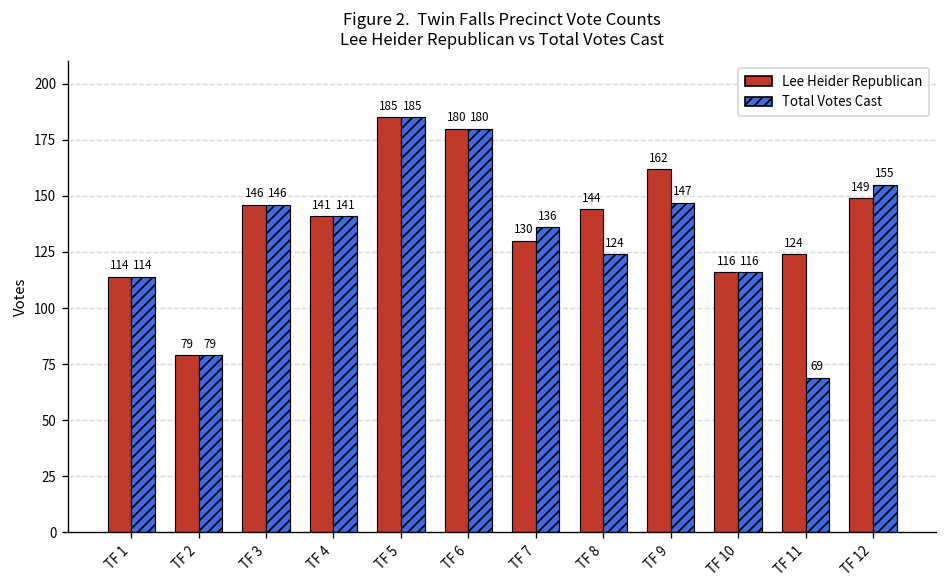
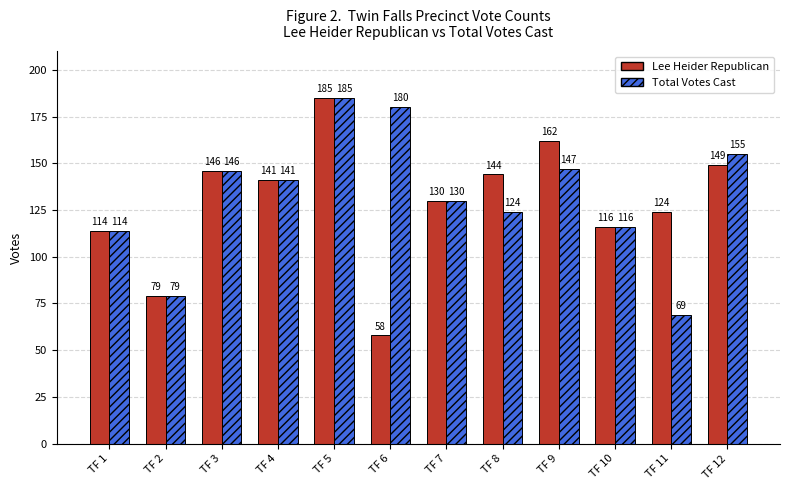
  {
    "Lee Heider Republican": {
      "TF 1": 114,
      "TF 2": 79,
      "TF 3": 146,
      "TF 4": 141,
      "TF 5": 185,
-     "TF 6": 180,
+     "TF 6": 58,
      "TF 7": 130,
      "TF 8": 144,
      "TF 9": 162,
      "TF 10": 116,
      "TF 11": 124,
      "TF 12": 149
    },
    "Total Votes Cast": {
      "TF 1": 114,
      "TF 2": 79,
      "TF 3": 146,
      "TF 4": 141,
      "TF 5": 185,
      "TF 6": 180,
-     "TF 7": 136,
+     "TF 7": 130,
      "TF 8": 124,
      "TF 9": 147,
      "TF 10": 116,
      "TF 11": 69,
      "TF 12": 155
    }
  }
